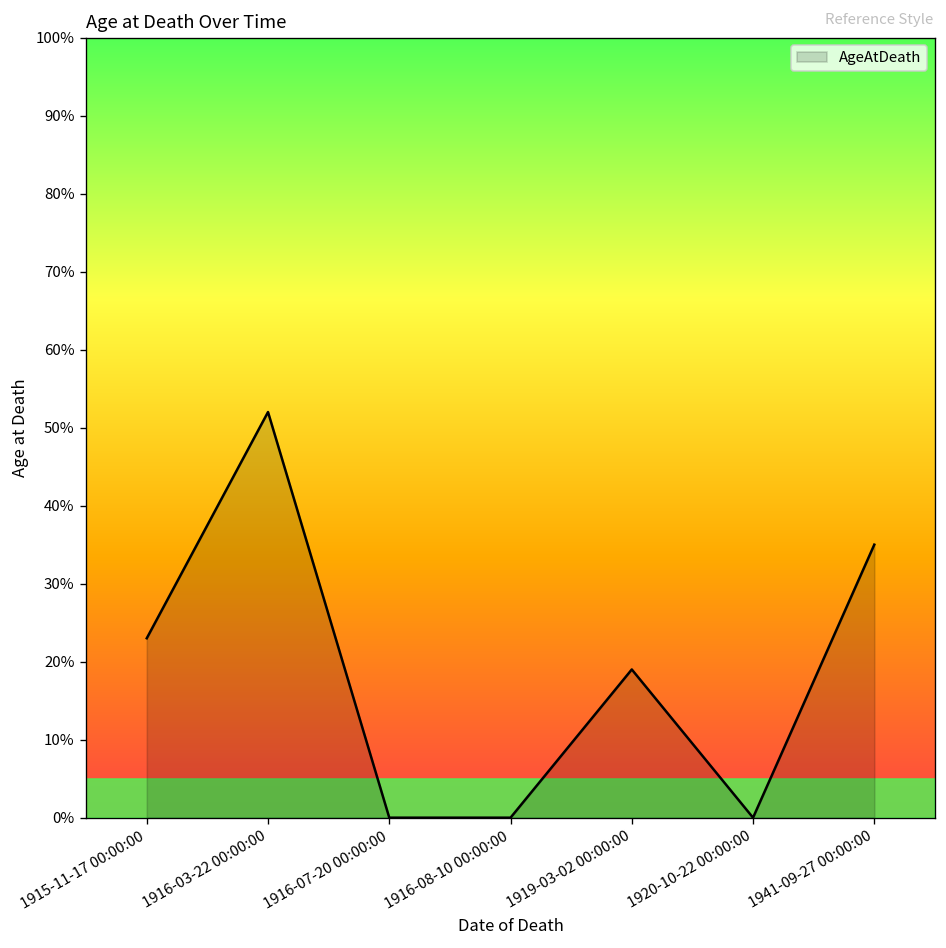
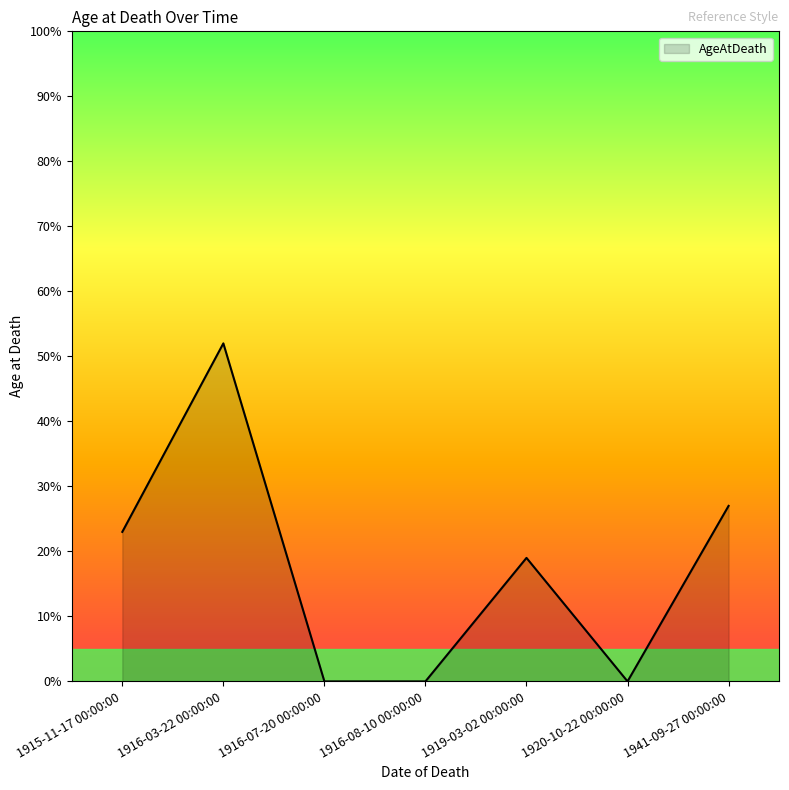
  {
    "1915-11-17 00:00:00": "23%",
    "1916-03-22 00:00:00": "52%",
    "1919-03-02 00:00:00": "19%",
-   "1941-09-27 00:00:00": "35%"
+   "1941-09-27 00:00:00": "27%"
  }
